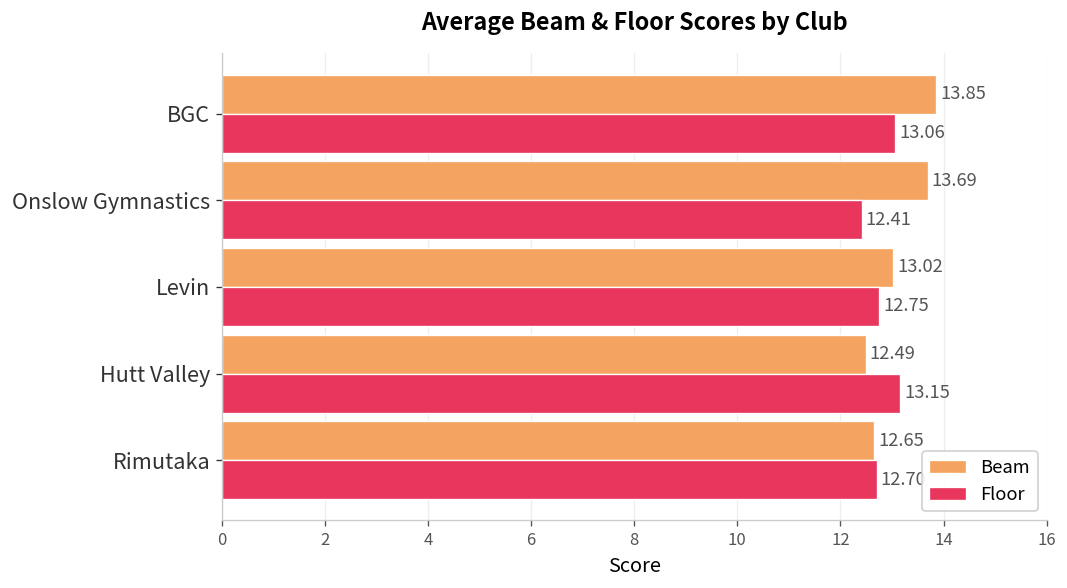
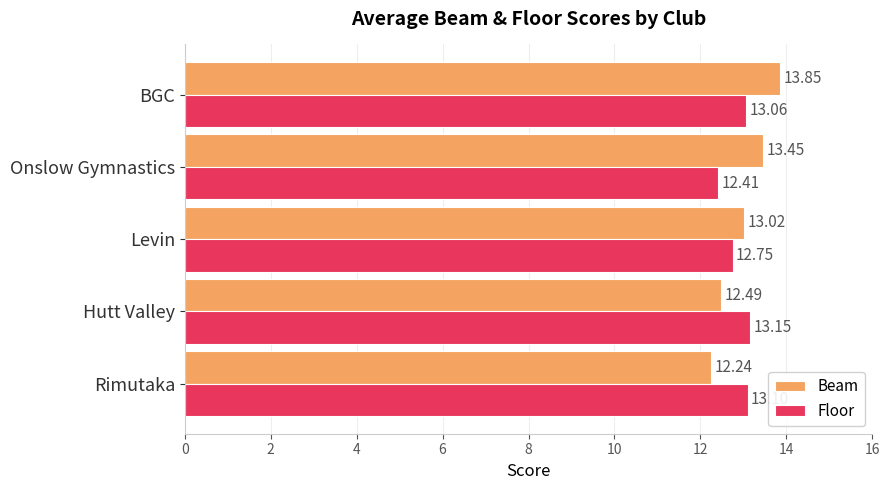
  {
    "Beam": {
      "BGC": 13.85,
-     "Onslow Gymnastics": 13.69,
+     "Onslow Gymnastics": 13.45,
      "Levin": 13.02,
      "Hutt Valley": 12.49,
-     "Rimutaka": 12.65
+     "Rimutaka": 12.24
    },
    "Floor": {
-     "Rimutaka": 12.7
+     "Rimutaka": 13.1
    }
  }
